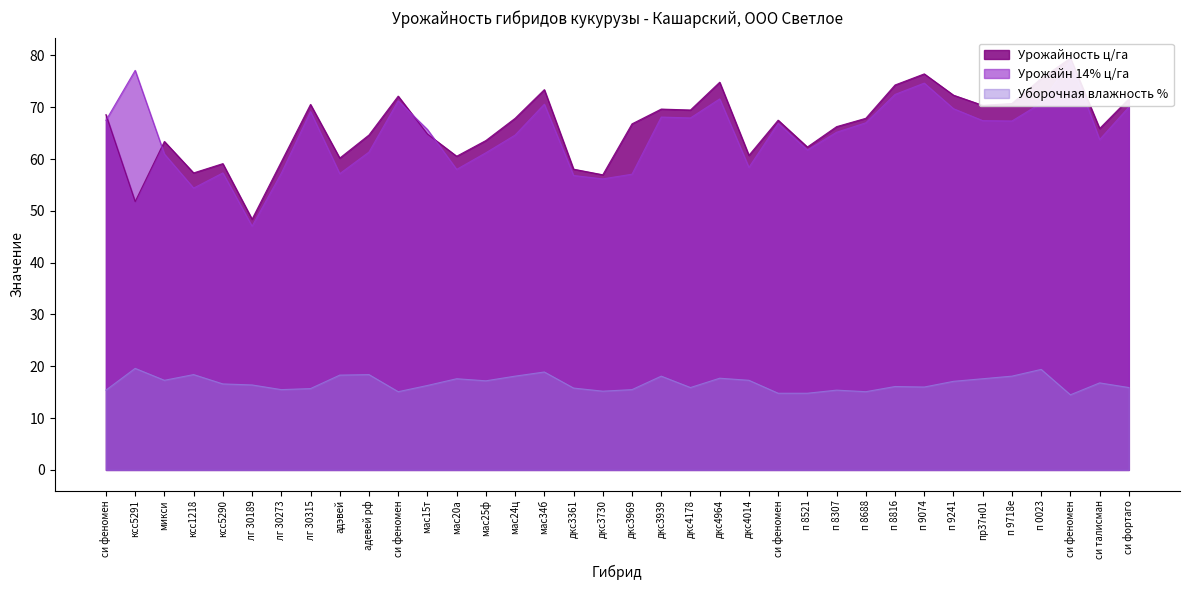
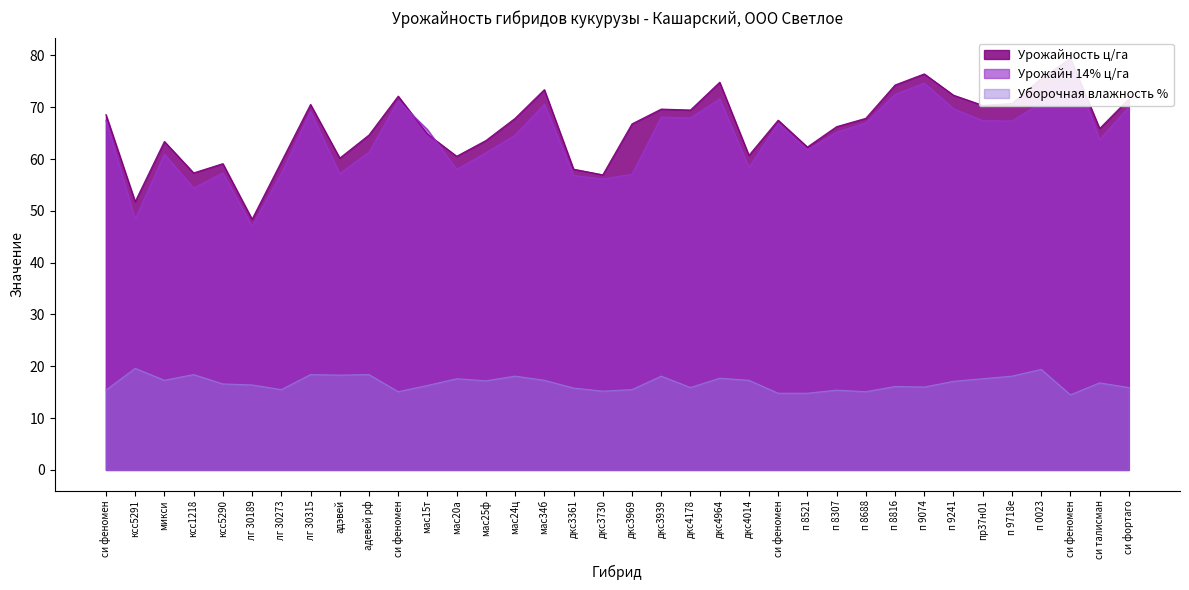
  {
    "Урожайность ц/га": {
      "ксс5291": 52,
      "микси": 63,
      "ксс1218": 57,
      "ксс5290": 59,
      "лг 30189": 48,
      "лг 30273": 59,
      "лг 30315": 71,
      "адэвей": 60,
      "адевей рф": 65,
      "мас15т": 65,
      "мас20а": 61,
      "мас25ф": 64,
      "мас24ц": 68,
      "мас34б": 73,
      "дкс3361": 58,
      "дкс3730": 57,
      "дкс3969": 67,
      "дкс3939": 70,
      "дкс4178": 69,
      "дкс4964": 75,
      "дкс4014": 61,
      "п 8521": 62,
      "п 8307": 66,
      "п 8688": 68,
      "п 8816": 74,
      "п 9074": 76,
      "п 9241": 72,
      "си талисман": 66
    },
    "Урожайн 14% ц/га": {
-     "ксс5291": 77,
+     "ксс5291": 48,
      "микси": 61,
      "ксс1218": 54,
      "ксс5290": 57,
      "лг 30189": 47,
      "лг 30273": 57,
      "лг 30315": 69,
      "адэвей": 57,
      "адевей рф": 61,
      "мас15т": 66,
      "мас20а": 58,
      "мас25ф": 61,
      "мас24ц": 65,
      "мас34б": 71,
      "дкс3361": 57,
      "дкс3730": 56,
      "дкс3969": 57,
      "дкс3939": 68,
      "дкс4178": 68,
      "дкс4964": 72,
      "дкс4014": 58,
      "п 8521": 62,
      "п 8307": 65,
      "п 8688": 67,
      "п 8816": 72,
      "п 9074": 75,
      "п 9241": 70,
      "пр37н01": 67,
      "п 9718е": 67,
      "си талисман": 64,
      "си фортаго": 70
    },
    "Уборочная влажность %": {
      "ксс5291": 20,
      "микси": 17,
      "ксс1218": 18,
      "ксс5290": 17,
      "лг 30189": 16,
      "лг 30273": 16,
-     "лг 30315": 16,
+     "лг 30315": 18,
      "адэвей": 18,
      "адевей рф": 18,
      "мас15т": 16,
      "мас20а": 18,
      "мас25ф": 17,
      "мас24ц": 18,
-     "мас34б": 19,
+     "мас34б": 17,
      "дкс3361": 16,
      "дкс3730": 15,
      "дкс3969": 16,
      "дкс3939": 18,
      "дкс4178": 16,
      "дкс4964": 18,
      "дкс4014": 17,
      "п 8521": 15,
      "п 8307": 15,
      "п 8688": 15,
      "п 8816": 16,
      "п 9074": 16,
      "п 9241": 17,
      "пр37н01": 18,
      "п 9718е": 18,
      "п 0023": 19,
      "си талисман": 17,
      "си фортаго": 16
    }
  }
